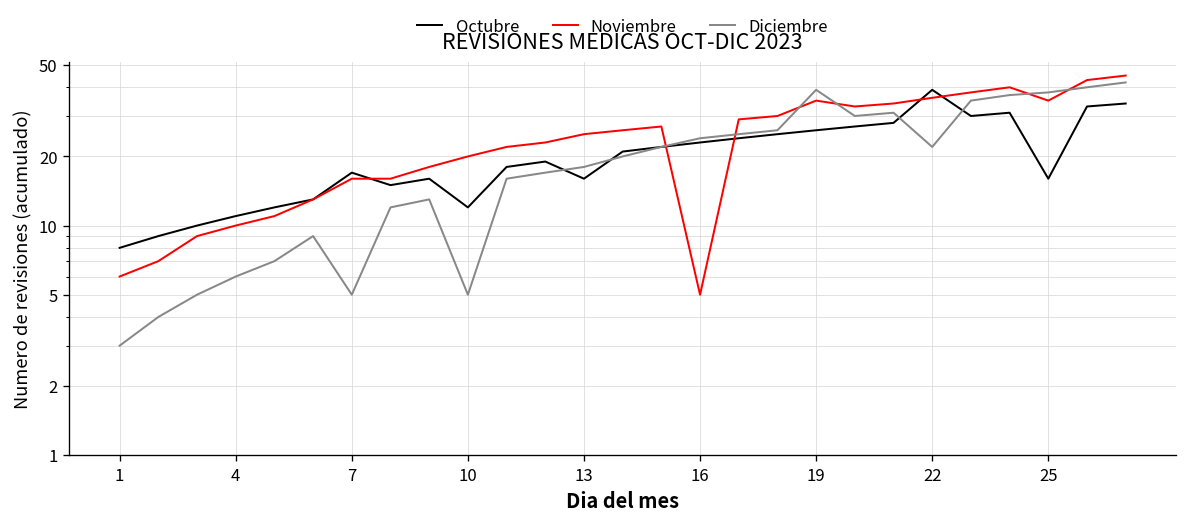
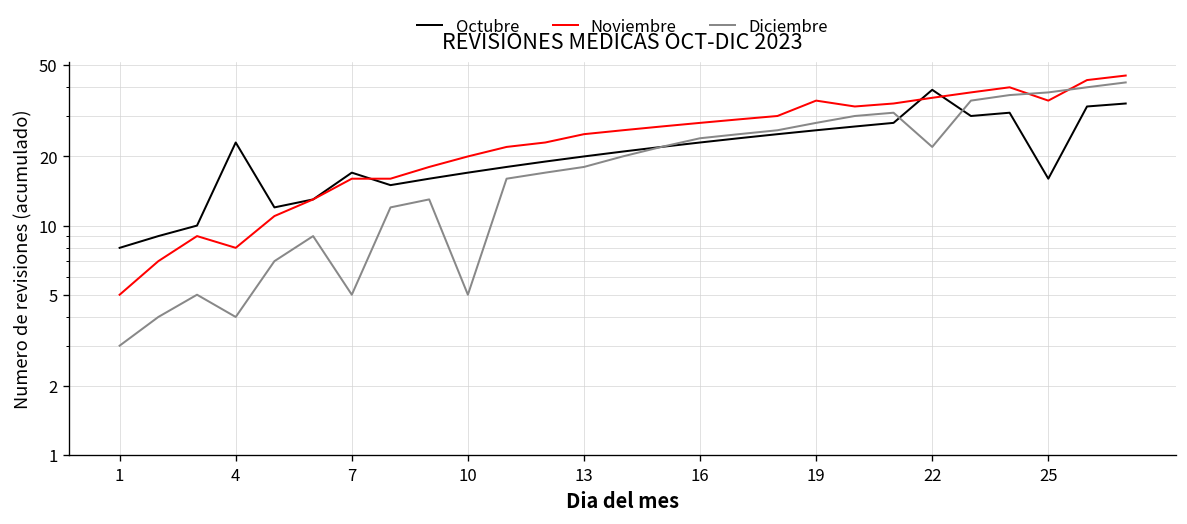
  {
    "Octubre": {
      "1": 8,
-     "4": 11,
+     "4": 23,
      "7": 17,
-     "10": 12,
-     "13": 16,
+     "10": 17,
+     "13": 20,
      "16": 23,
      "19": 26,
      "22": 39,
      "25": 16
    },
    "Noviembre": {
-     "1": 6,
-     "4": 10,
+     "1": 5,
+     "4": 8,
      "7": 16,
      "10": 20,
      "13": 25,
-     "16": 5,
+     "16": 28,
      "19": 35,
      "22": 36,
      "25": 35
    },
    "Diciembre": {
      "1": 3,
-     "4": 6,
+     "4": 4,
      "7": 5,
      "10": 5,
      "13": 18,
      "16": 24,
-     "19": 39,
+     "19": 28,
      "22": 22,
      "25": 38
    }
  }
